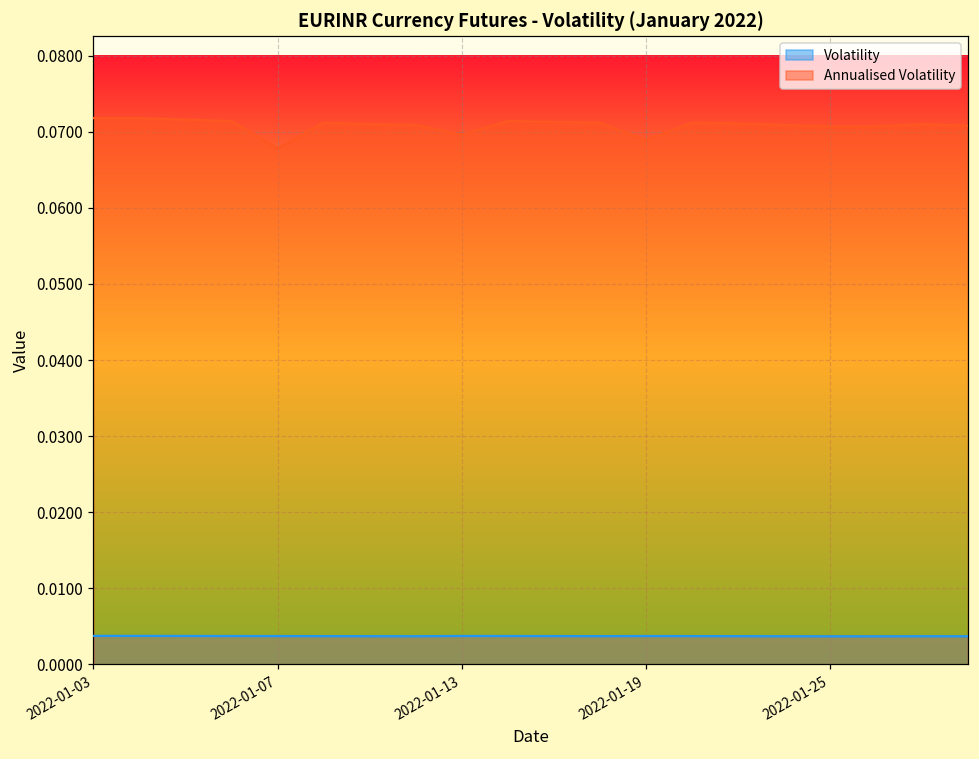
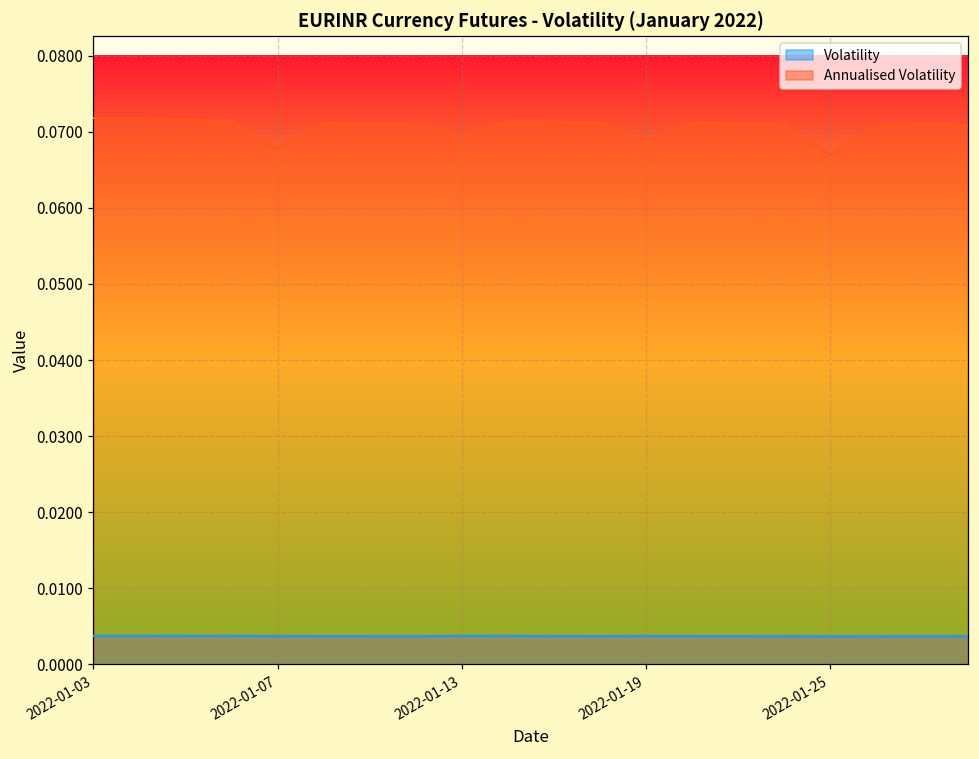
  {
    "Volatility": {
      "2022-01-03": 0.004,
      "2022-01-07": 0.004,
      "2022-01-13": 0.004,
      "2022-01-19": 0.004,
      "2022-01-25": 0.004
    },
    "Annualised Volatility": {
      "2022-01-03": 0.072,
      "2022-01-07": 0.068,
      "2022-01-13": 0.070,
      "2022-01-19": 0.069,
-     "2022-01-25": 0.071
+     "2022-01-25": 0.067
    }
  }
